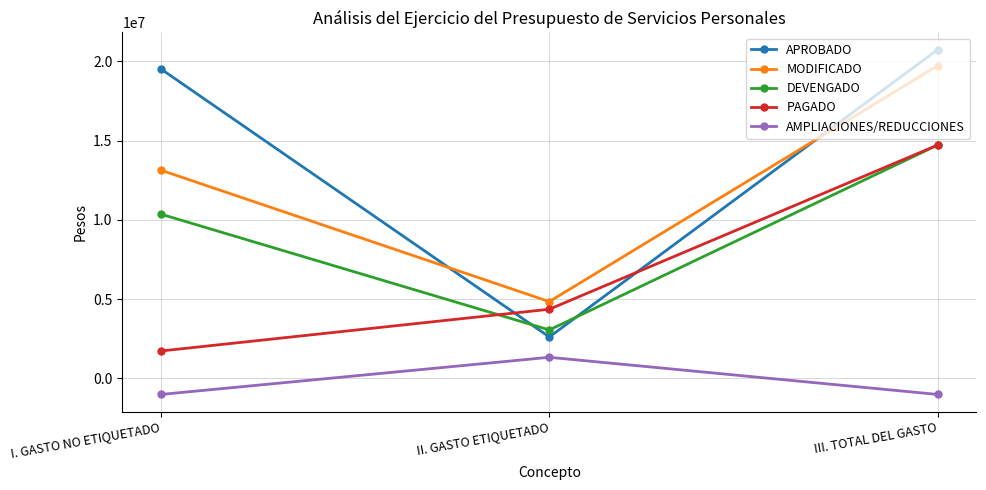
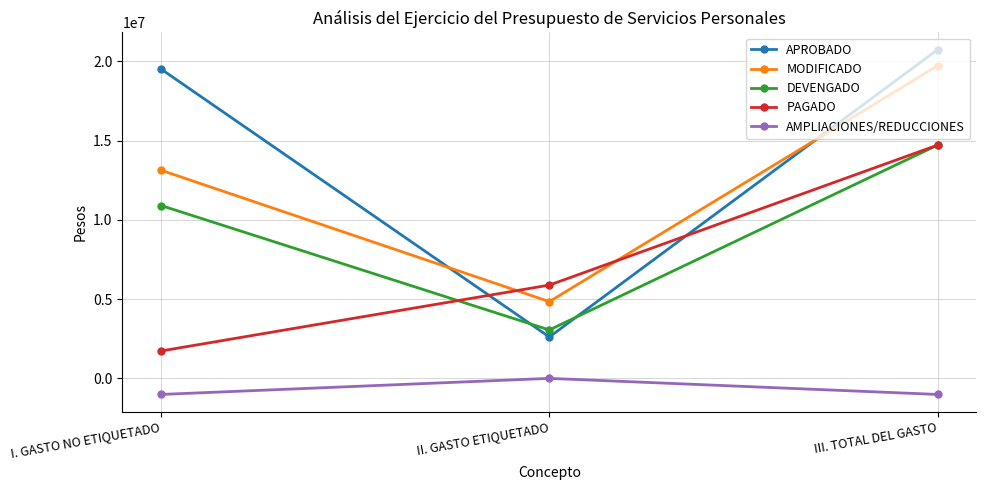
  {
    "APROBADO": {
      "I. GASTO NO ETIQUETADO": 19500000,
      "II. GASTO ETIQUETADO": 2600000
    },
    "MODIFICADO": {
      "I. GASTO NO ETIQUETADO": 13100000,
      "II. GASTO ETIQUETADO": 4800000
    },
    "DEVENGADO": {
-     "I. GASTO NO ETIQUETADO": 10400000,
+     "I. GASTO NO ETIQUETADO": 10900000,
      "II. GASTO ETIQUETADO": 3100000
    },
    "PAGADO": {
      "I. GASTO NO ETIQUETADO": 1700000,
-     "II. GASTO ETIQUETADO": 4400000
+     "II. GASTO ETIQUETADO": 5900000
    },
    "AMPLIACIONES/REDUCCIONES": {
      "I. GASTO NO ETIQUETADO": -1000000,
-     "II. GASTO ETIQUETADO": 1300000,
+     "II. GASTO ETIQUETADO": 0,
      "III. TOTAL DEL GASTO": -1000000
    }
  }
